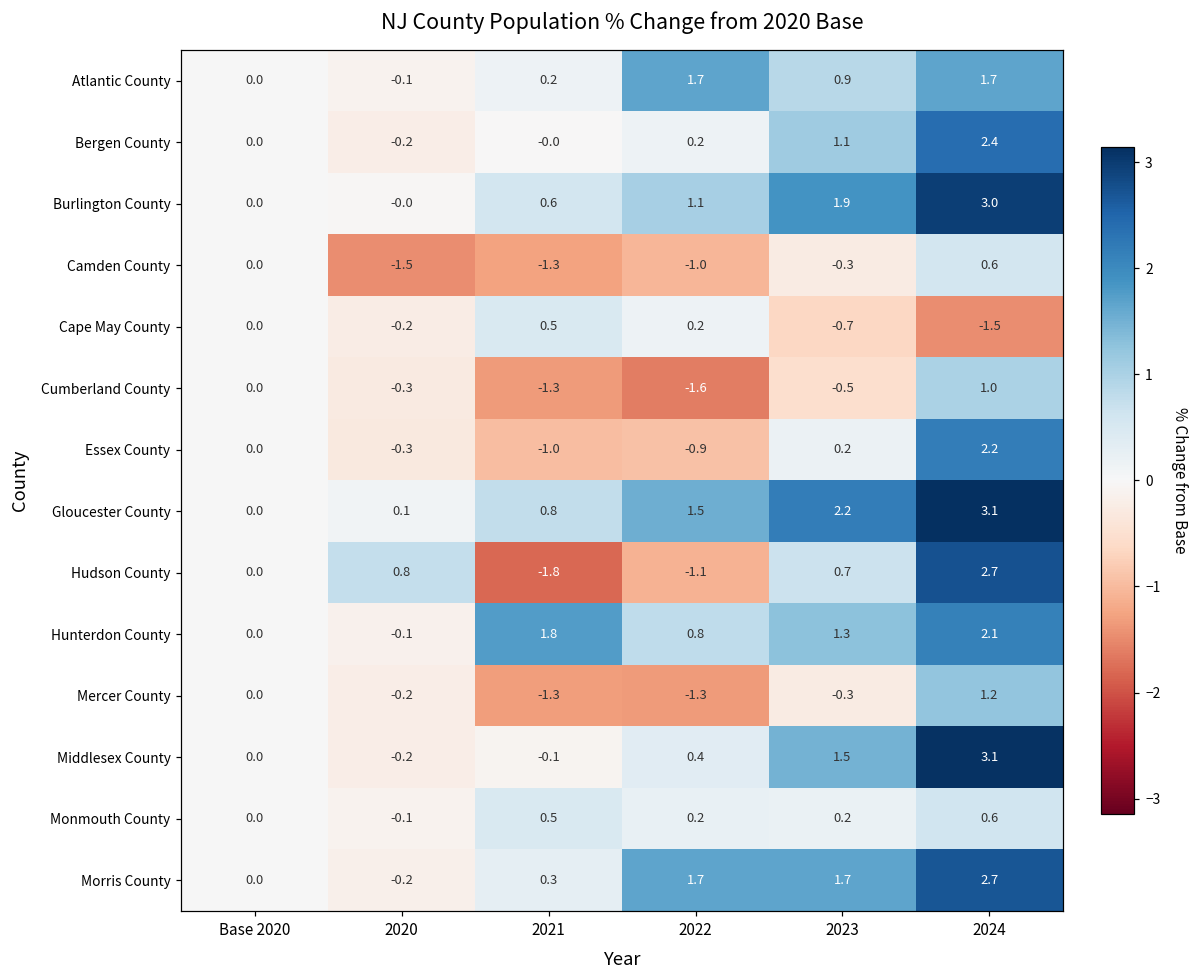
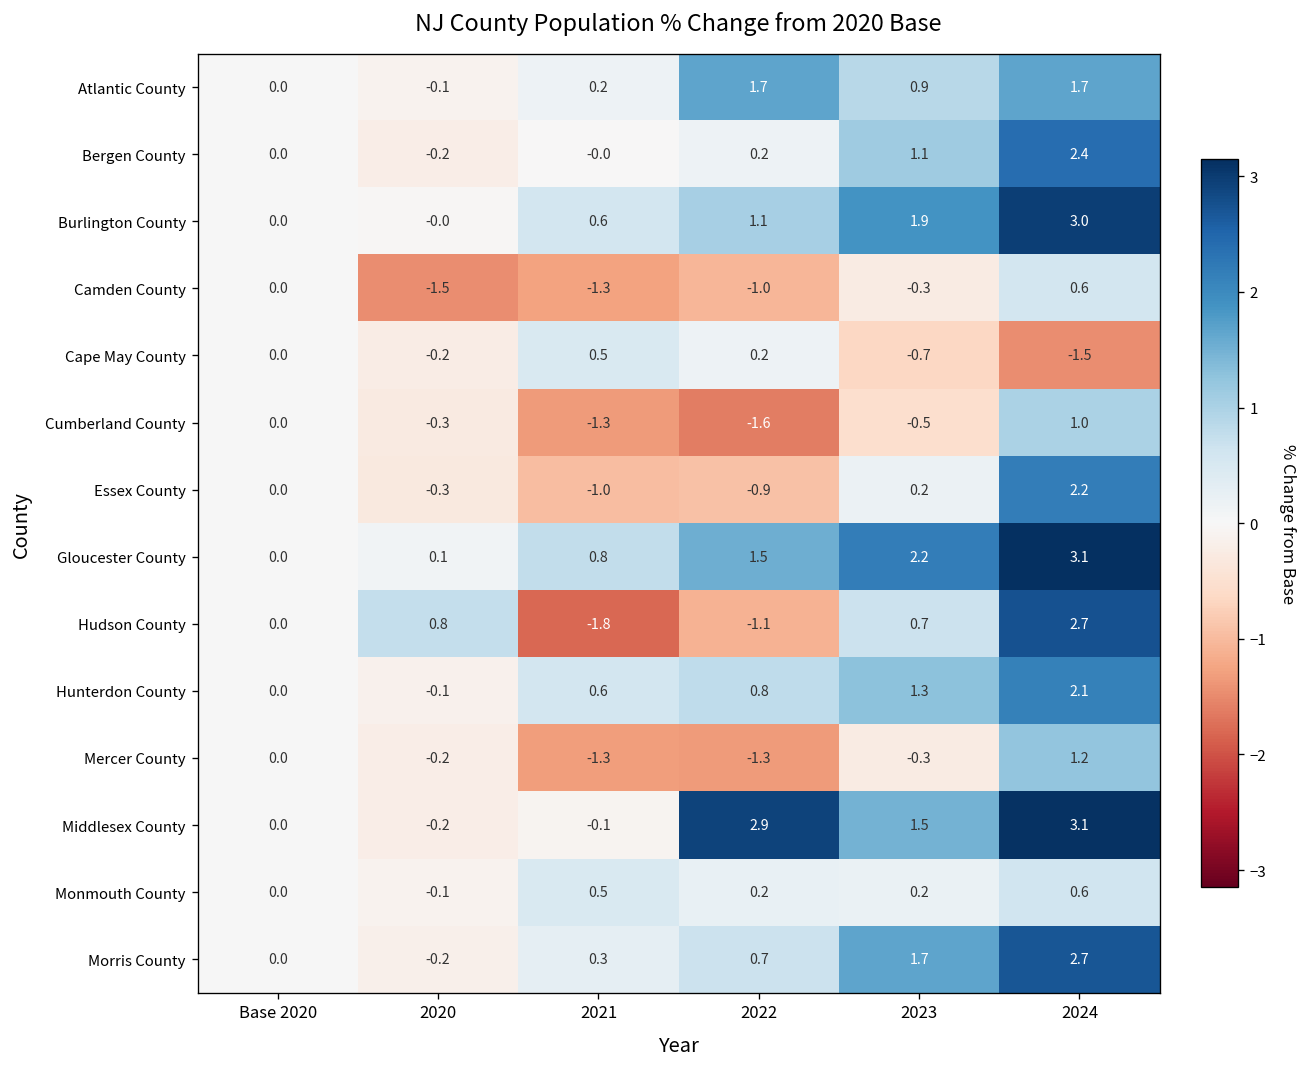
  {
    "Atlantic County": {
      "Base 2020": 0.0,
      "2020": -0.1,
      "2021": 0.2,
      "2022": 1.7,
      "2023": 0.9,
      "2024": 1.7
    },
    "Bergen County": {
      "Base 2020": 0.0,
      "2020": -0.2,
      "2021": -0.0,
      "2022": 0.2,
      "2023": 1.1,
      "2024": 2.4
    },
    "Burlington County": {
      "Base 2020": 0.0,
      "2020": -0.0,
      "2021": 0.6,
      "2022": 1.1,
      "2023": 1.9,
      "2024": 3.0
    },
    "Camden County": {
      "Base 2020": 0.0,
      "2020": -1.5,
      "2021": -1.3,
      "2022": -1.0,
      "2023": -0.3,
      "2024": 0.6
    },
    "Cape May County": {
      "Base 2020": 0.0,
      "2020": -0.2,
      "2021": 0.5,
      "2022": 0.2,
      "2023": -0.7,
      "2024": -1.5
    },
    "Cumberland County": {
      "Base 2020": 0.0,
      "2020": -0.3,
      "2021": -1.3,
      "2022": -1.6,
      "2023": -0.5,
      "2024": 1.0
    },
    "Essex County": {
      "Base 2020": 0.0,
      "2020": -0.3,
      "2021": -1.0,
      "2022": -0.9,
      "2023": 0.2,
      "2024": 2.2
    },
    "Gloucester County": {
      "Base 2020": 0.0,
      "2020": 0.1,
      "2021": 0.8,
      "2022": 1.5,
      "2023": 2.2,
      "2024": 3.1
    },
    "Hudson County": {
      "Base 2020": 0.0,
      "2020": 0.8,
      "2021": -1.8,
      "2022": -1.1,
      "2023": 0.7,
      "2024": 2.7
    },
    "Hunterdon County": {
      "Base 2020": 0.0,
      "2020": -0.1,
-     "2021": 1.8,
+     "2021": 0.6,
      "2022": 0.8,
      "2023": 1.3,
      "2024": 2.1
    },
    "Mercer County": {
      "Base 2020": 0.0,
      "2020": -0.2,
      "2021": -1.3,
      "2022": -1.3,
      "2023": -0.3,
      "2024": 1.2
    },
    "Middlesex County": {
      "Base 2020": 0.0,
      "2020": -0.2,
      "2021": -0.1,
-     "2022": 0.4,
+     "2022": 2.9,
      "2023": 1.5,
      "2024": 3.1
    },
    "Monmouth County": {
      "Base 2020": 0.0,
      "2020": -0.1,
      "2021": 0.5,
      "2022": 0.2,
      "2023": 0.2,
      "2024": 0.6
    },
    "Morris County": {
      "Base 2020": 0.0,
      "2020": -0.2,
      "2021": 0.3,
-     "2022": 1.7,
+     "2022": 0.7,
      "2023": 1.7,
      "2024": 2.7
    }
  }
